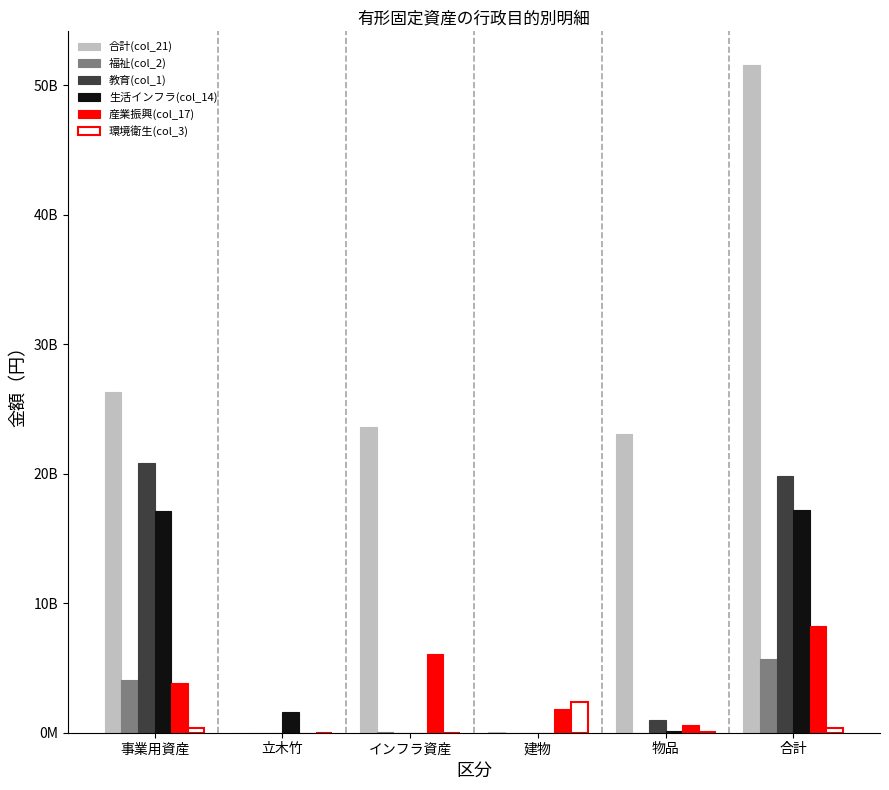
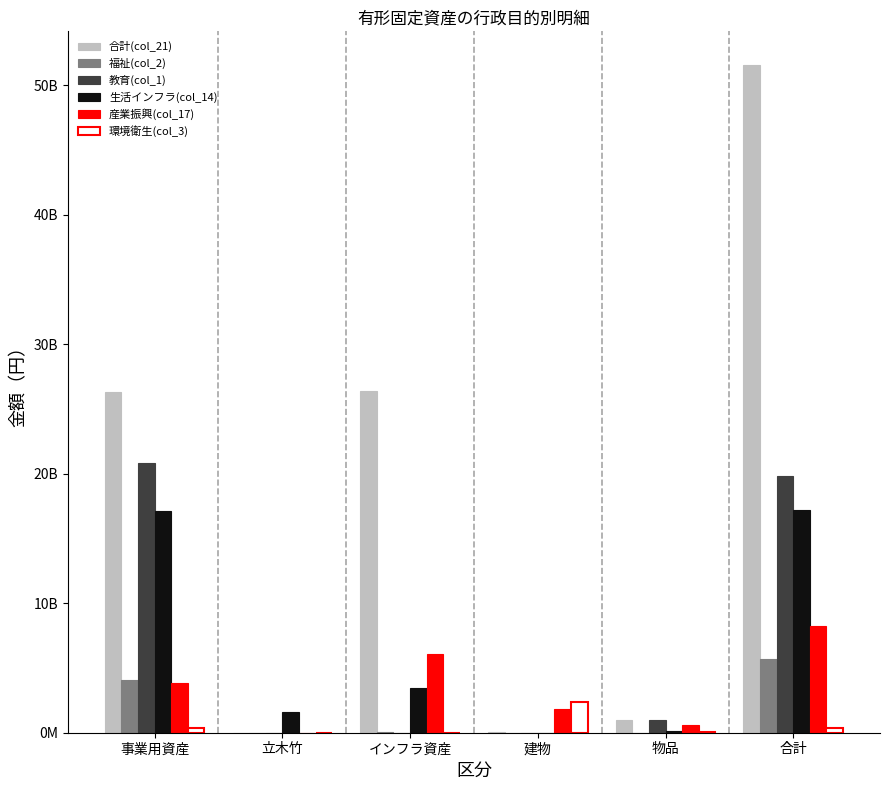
  {
    "合計(col_21)": {
      "事業用資産": 26300000000,
      "立木竹": 0,
-     "インフラ資産": 23600000000,
-     "物品": 23000000000,
+     "インフラ資産": 26300000000,
+     "物品": 900000000,
      "合計": 51600000000
    },
    "福祉(col_2)": {
      "事業用資産": 4100000000,
      "立木竹": 0,
      "建物": 0,
      "合計": 5700000000
    },
    "教育(col_1)": {
      "事業用資産": 20800000000,
      "立木竹": 0,
      "建物": 0,
      "物品": 1000000000,
      "合計": 19800000000
    },
    "生活インフラ(col_14)": {
      "事業用資産": 17100000000,
      "立木竹": 1600000000,
-     "インフラ資産": 0,
+     "インフラ資産": 3400000000,
      "建物": 0,
      "合計": 17200000000
    },
    "産業振興(col_17)": {
      "事業用資産": 3900000000,
      "立木竹": 0,
      "インフラ資産": 6100000000,
      "建物": 1800000000,
      "物品": 600000000,
      "合計": 8300000000
    },
    "環境衛生(col_3)": {
      "事業用資産": 300000000,
      "立木竹": 0,
      "インフラ資産": 0,
      "建物": 2300000000,
      "合計": 400000000
    }
  }
